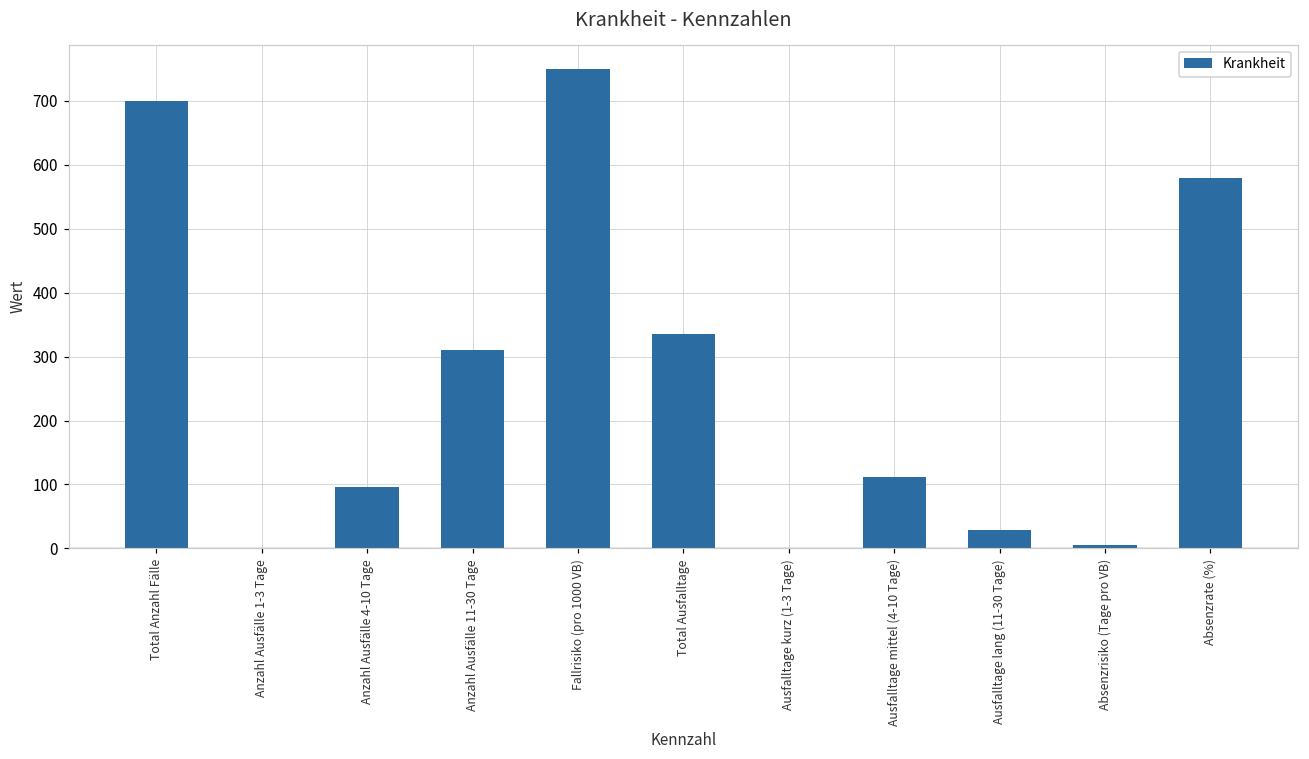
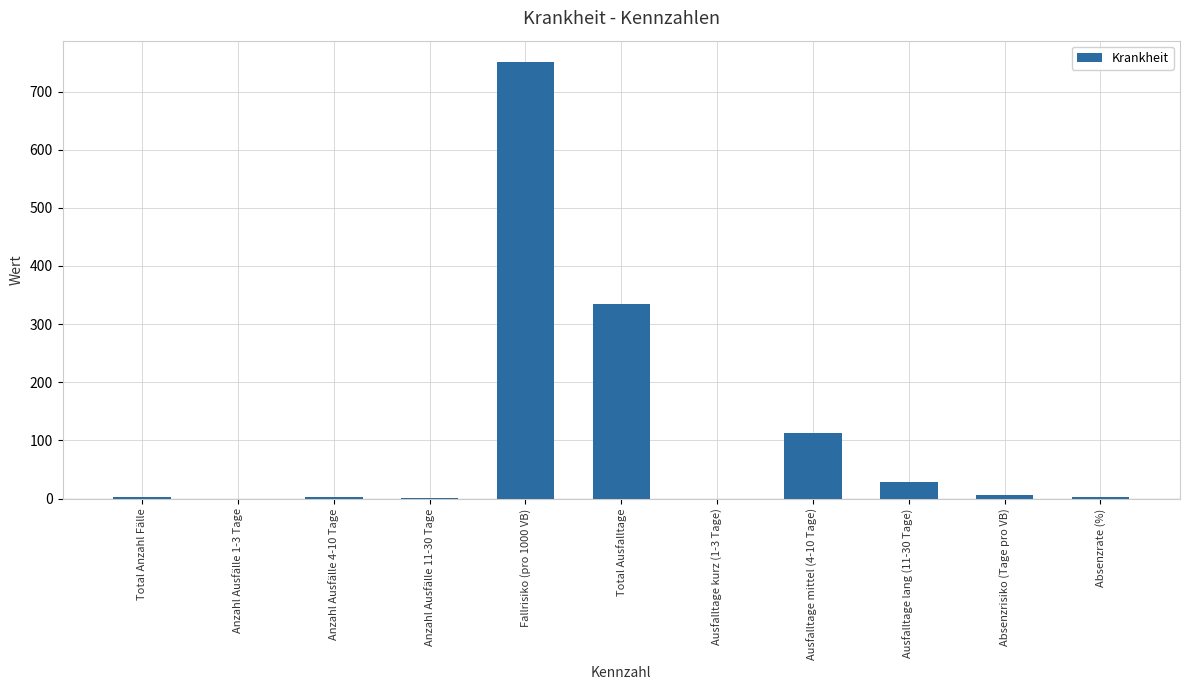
  {
-   "Total Anzahl Fälle": 700,
+   "Total Anzahl Fälle": 0,
    "Anzahl Ausfälle 1-3 Tage": 0,
-   "Anzahl Ausfälle 4-10 Tage": 100,
-   "Anzahl Ausfälle 11-30 Tage": 310,
+   "Anzahl Ausfälle 4-10 Tage": 0,
+   "Anzahl Ausfälle 11-30 Tage": 0,
    "Fallrisiko (pro 1000 VB)": 750,
    "Total Ausfalltage": 340,
    "Ausfalltage kurz (1-3 Tage)": 0,
    "Ausfalltage mittel (4-10 Tage)": 110,
    "Ausfalltage lang (11-30 Tage)": 30,
    "Absenzrisiko (Tage pro VB)": 10,
-   "Absenzrate (%)": 580
+   "Absenzrate (%)": 0
  }
